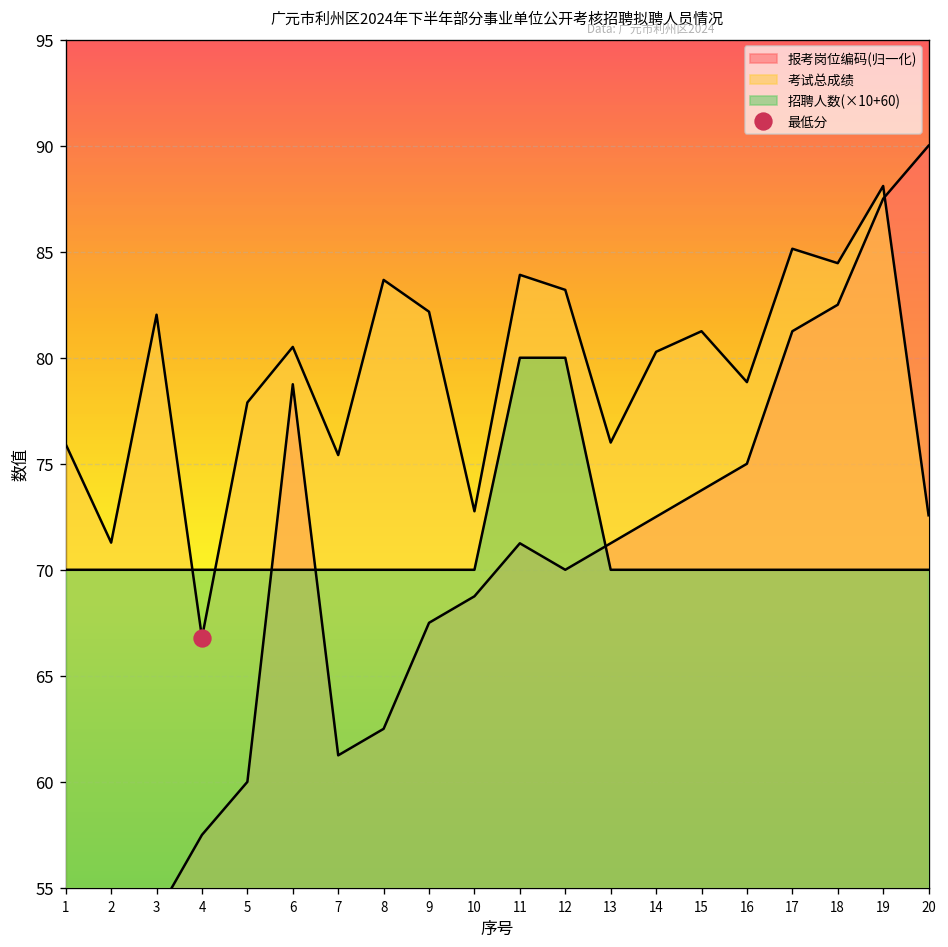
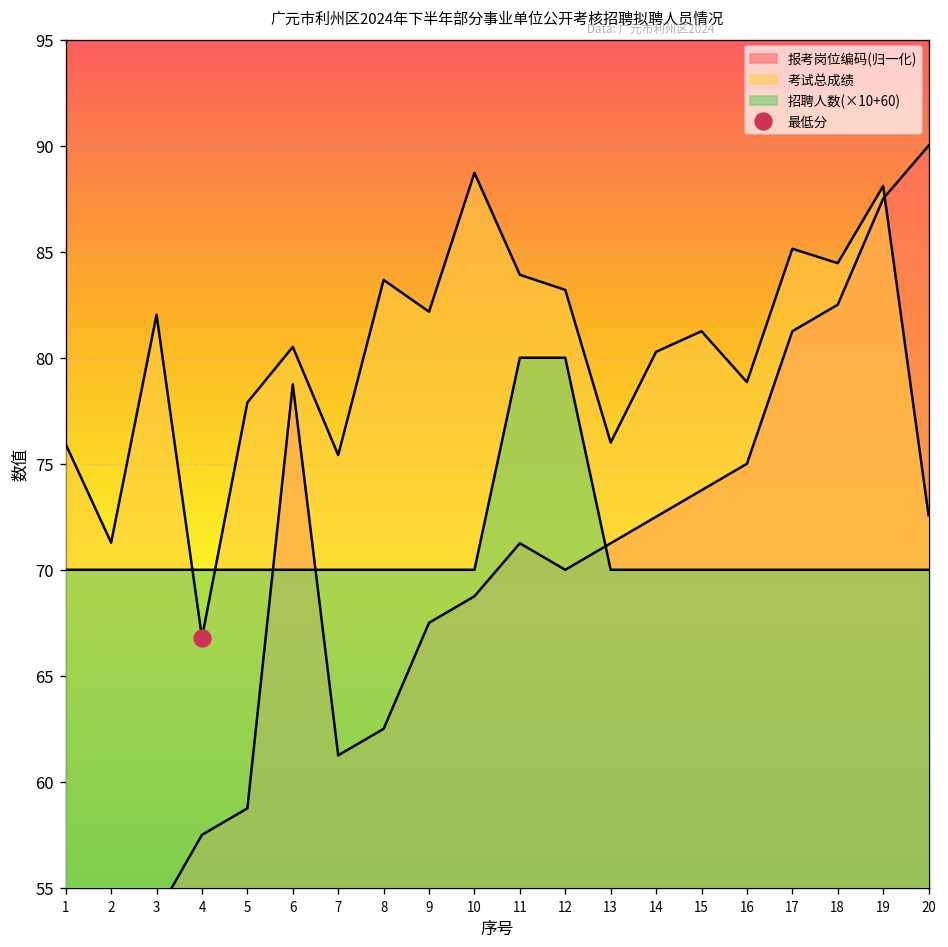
  {
    "考试总成绩": {
      "1": 75.9,
      "2": 71.3,
      "3": 82.0,
      "5": 77.9,
      "6": 80.5,
      "7": 75.4,
      "8": 83.7,
      "9": 82.2,
-     "10": 72.8,
+     "10": 88.7,
      "11": 83.9,
      "12": 83.2,
      "13": 76.0,
      "14": 80.3,
      "15": 81.3,
      "16": 78.9,
      "17": 85.1,
      "18": 84.5,
      "19": 88.1,
      "20": 72.6
    },
    "报考岗位编码(归一化)": {
      "4": 57.5,
-     "5": 60.0,
+     "5": 58.8,
      "6": 78.8,
      "7": 61.3,
      "8": 62.5,
      "9": 67.5,
      "10": 68.8,
      "11": 71.3,
      "12": 70.0,
      "13": 71.3,
      "14": 72.5,
      "15": 73.8,
      "16": 75.0,
      "17": 81.3,
      "18": 82.5,
      "19": 87.5,
      "20": 90.0
    },
    "招聘人数(×10+60)": {
      "1": 70.0,
      "2": 70.0,
      "3": 70.0,
      "4": 70.0,
      "5": 70.0,
      "6": 70.0,
      "7": 70.0,
      "8": 70.0,
      "9": 70.0,
      "10": 70.0,
      "11": 80.0,
      "12": 80.0,
      "13": 70.0,
      "14": 70.0,
      "15": 70.0,
      "16": 70.0,
      "17": 70.0,
      "18": 70.0,
      "19": 70.0,
      "20": 70.0
    }
  }
